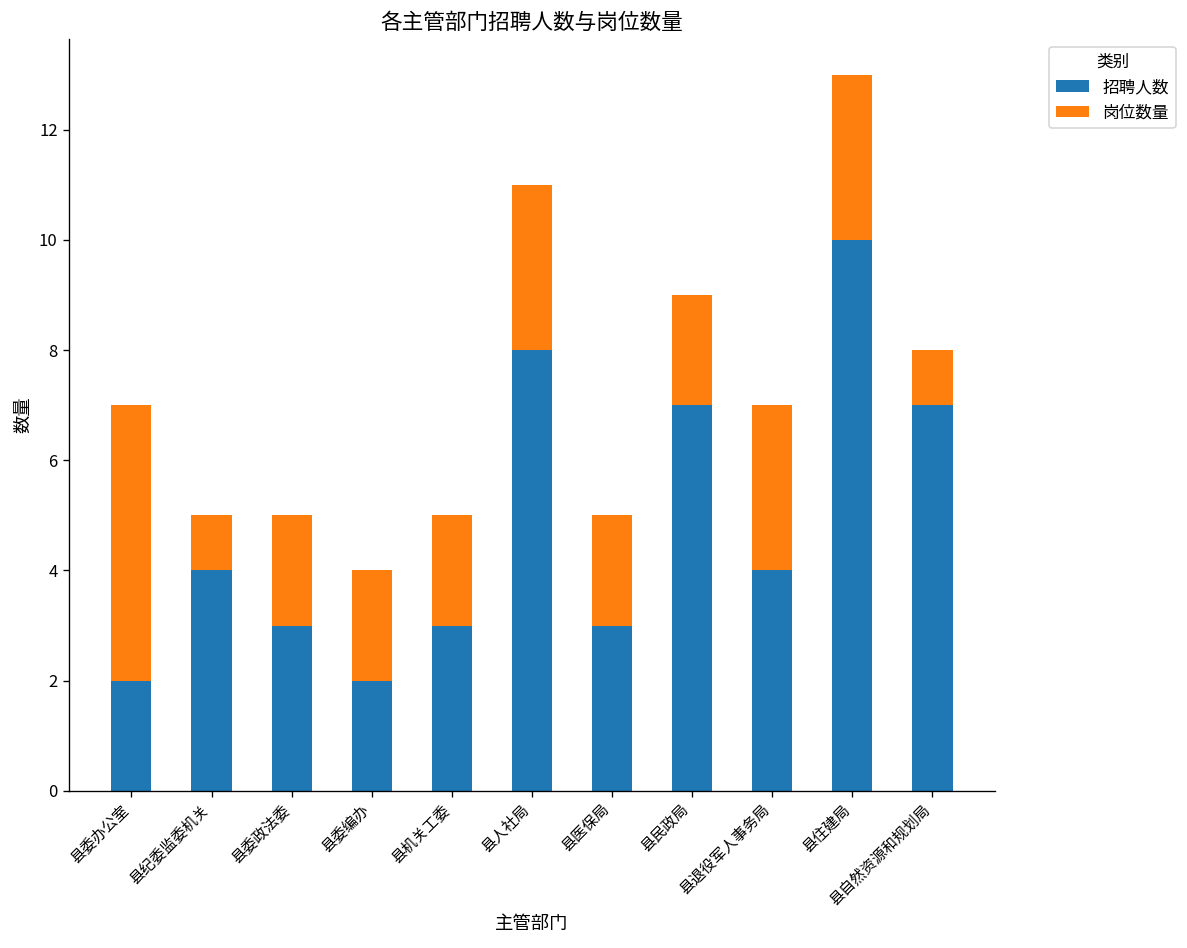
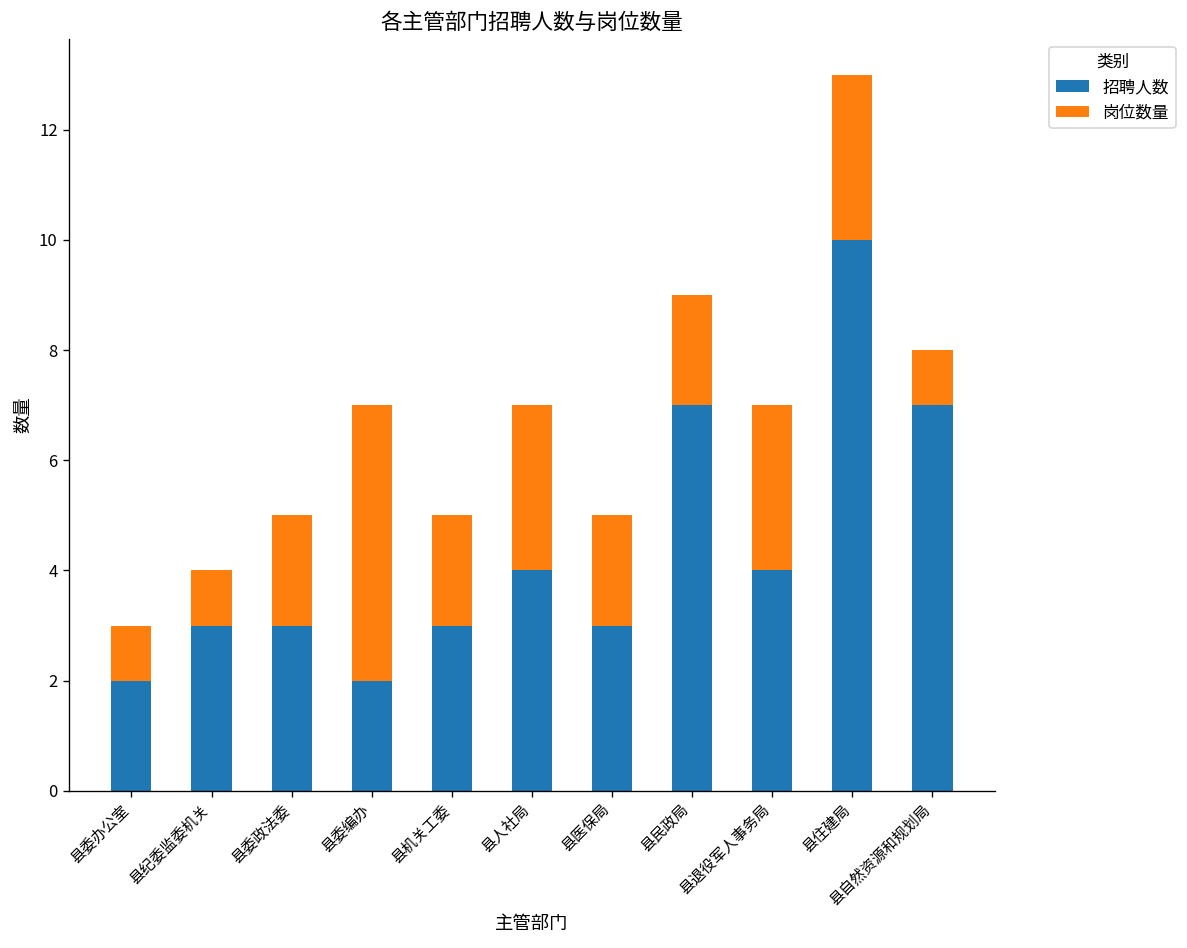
  {
    "招聘人数": {
      "县委办公室": 2,
-     "县纪委监委机关": 4,
+     "县纪委监委机关": 3,
      "县委政法委": 3,
      "县委编办": 2,
      "县机关工委": 3,
-     "县人社局": 8,
+     "县人社局": 4,
      "县医保局": 3,
      "县民政局": 7,
      "县退役军人事务局": 4,
      "县住建局": 10,
      "县自然资源和规划局": 7
    },
    "岗位数量": {
-     "县委办公室": 5,
+     "县委办公室": 1,
      "县纪委监委机关": 1,
      "县委政法委": 2,
-     "县委编办": 2,
+     "县委编办": 5,
      "县机关工委": 2,
      "县人社局": 3,
      "县医保局": 2,
      "县民政局": 2,
      "县退役军人事务局": 3,
      "县住建局": 3,
      "县自然资源和规划局": 1
    }
  }
